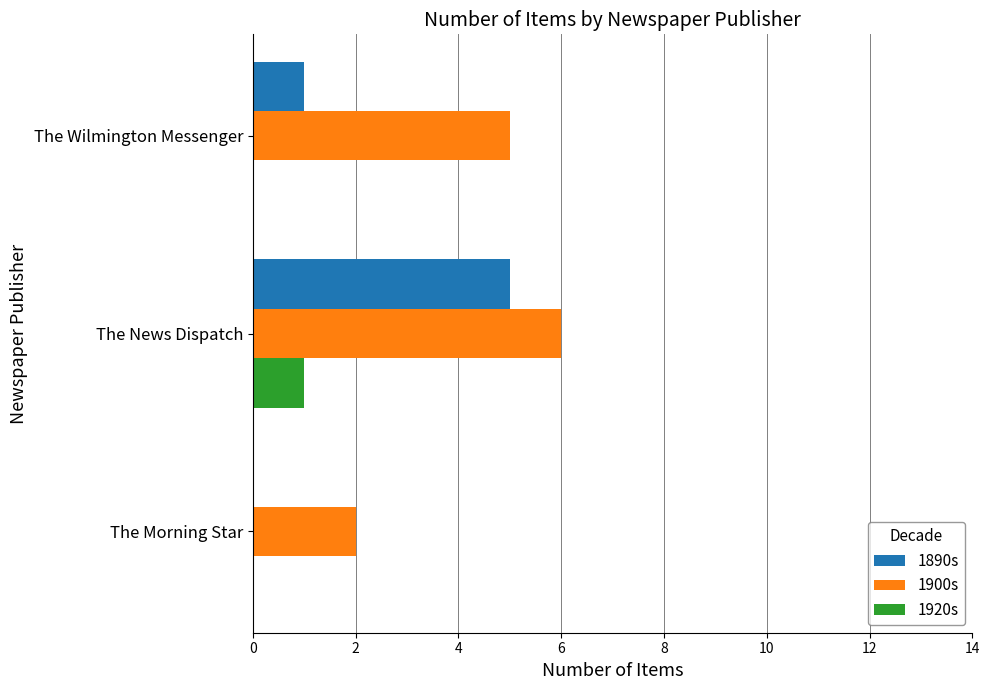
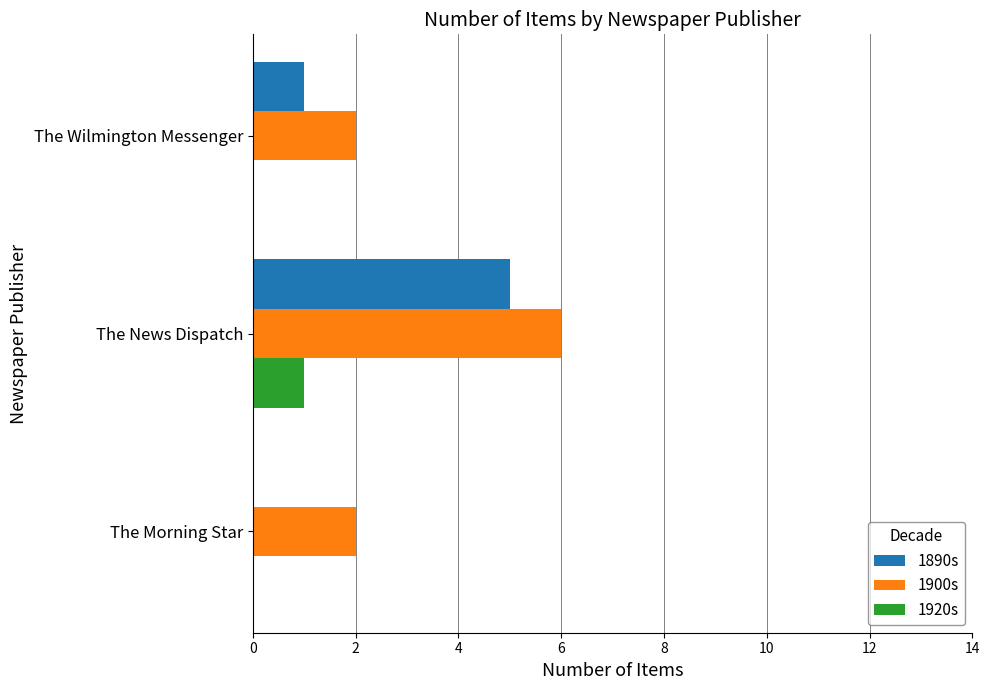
  {
    "1890s": {
      "The Wilmington Messenger": 1,
      "The News Dispatch": 5,
      "The Morning Star": 0
    },
    "1900s": {
-     "The Wilmington Messenger": 5,
+     "The Wilmington Messenger": 2,
      "The News Dispatch": 6,
      "The Morning Star": 2
    },
    "1920s": {
      "The Wilmington Messenger": 0,
      "The News Dispatch": 1,
      "The Morning Star": 0
    }
  }
